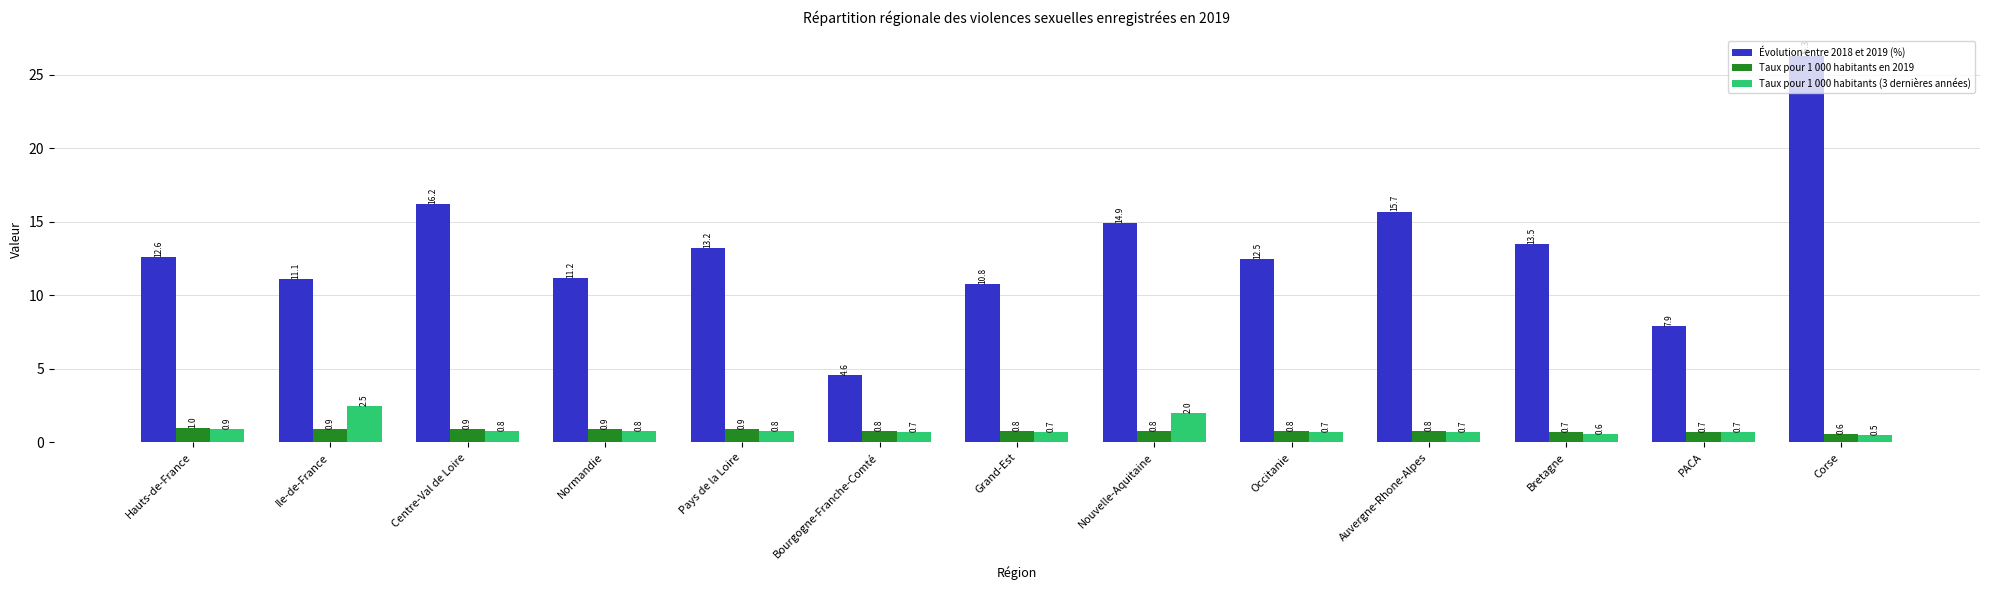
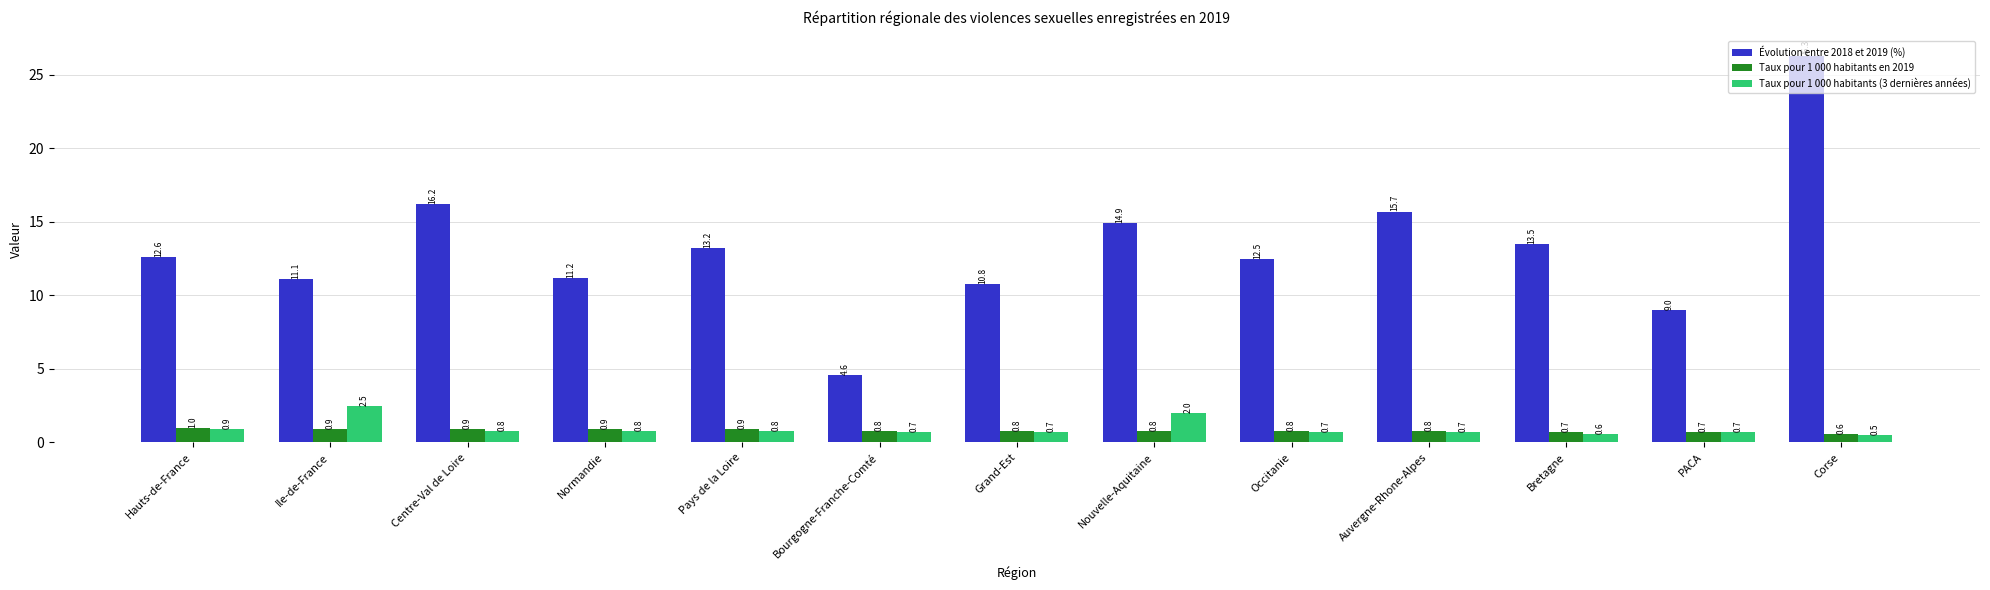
  {
    "Évolution entre 2018 et 2019 (%)": {
      "Hauts-de-France": 12.6,
      "Ile-de-France": 11.1,
      "Centre-Val de Loire": 16.2,
      "Normandie": 11.2,
      "Pays de la Loire": 13.2,
      "Bourgogne-Franche-Comté": 4.6,
      "Grand-Est": 10.8,
      "Nouvelle-Aquitaine": 14.9,
      "Occitanie": 12.5,
      "Auvergne-Rhone-Alpes": 15.7,
      "Bretagne": 13.5,
-     "PACA": 7.9
+     "PACA": 9.0
    },
    "Taux pour 1 000 habitants en 2019": {
      "Hauts-de-France": 1.0,
      "Ile-de-France": 0.9,
      "Centre-Val de Loire": 0.9,
      "Normandie": 0.9,
      "Pays de la Loire": 0.9,
      "Bourgogne-Franche-Comté": 0.8,
      "Grand-Est": 0.8,
      "Nouvelle-Aquitaine": 0.8,
      "Occitanie": 0.8,
      "Auvergne-Rhone-Alpes": 0.8,
      "Bretagne": 0.7,
      "PACA": 0.7,
      "Corse": 0.6
    },
    "Taux pour 1 000 habitants (3 dernières années)": {
      "Hauts-de-France": 0.9,
      "Ile-de-France": 2.5,
      "Centre-Val de Loire": 0.8,
      "Normandie": 0.8,
      "Pays de la Loire": 0.8,
      "Bourgogne-Franche-Comté": 0.7,
      "Grand-Est": 0.7,
      "Nouvelle-Aquitaine": 2.0,
      "Occitanie": 0.7,
      "Auvergne-Rhone-Alpes": 0.7,
      "Bretagne": 0.6,
      "PACA": 0.7,
      "Corse": 0.5
    }
  }
